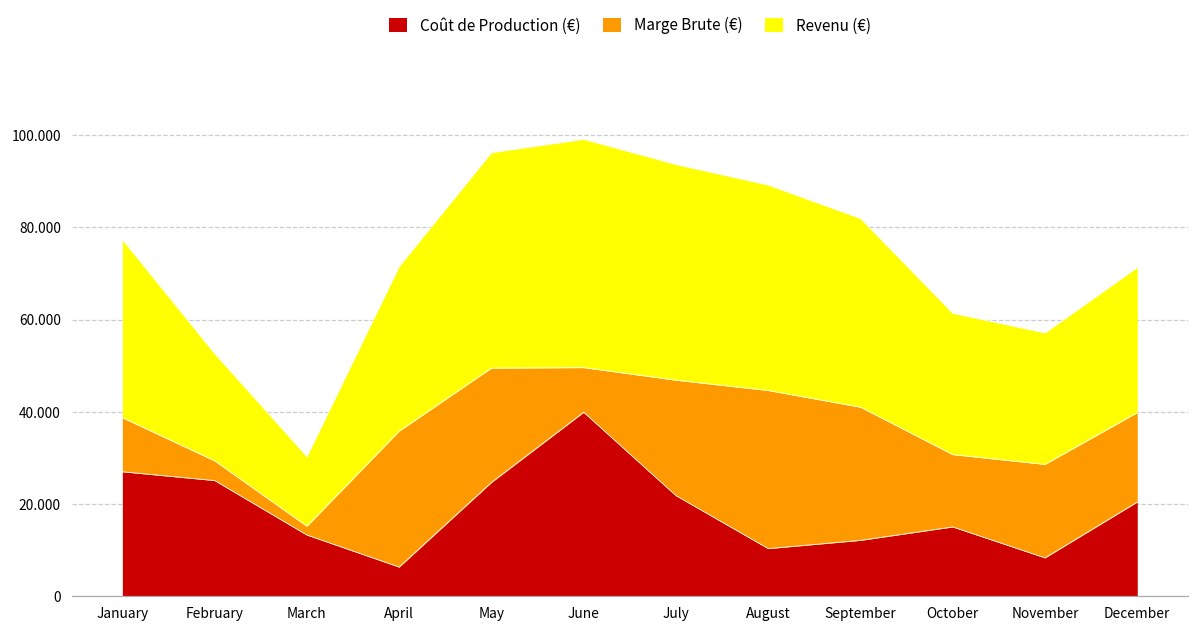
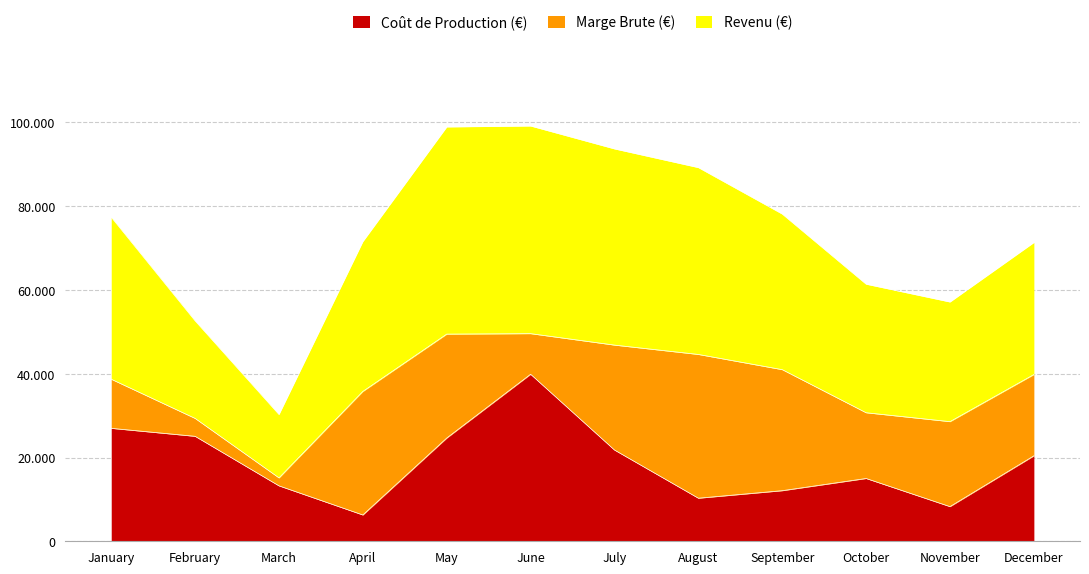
  {
    "Coût de Production (€)": {
      "January": 27,
      "February": 25,
      "March": 13,
      "April": 6,
      "May": 25,
      "June": 40,
      "July": 22,
      "August": 10,
      "September": 12,
      "October": 15,
      "November": 8,
      "December": 20
    },
    "Marge Brute (€)": {
      "January": 39,
      "February": 29,
      "March": 15,
      "April": 36,
      "May": 49,
      "June": 50,
      "July": 47,
      "August": 45,
      "September": 41,
      "October": 31,
      "November": 29,
      "December": 40
    },
    "Revenu (€)": {
      "January": 39,
      "February": 23,
      "March": 15,
      "April": 36,
-     "May": 47,
+     "May": 49,
      "June": 50,
      "July": 47,
      "August": 45,
-     "September": 41,
+     "September": 37,
      "October": 31,
      "November": 29,
      "December": 32
    }
  }
